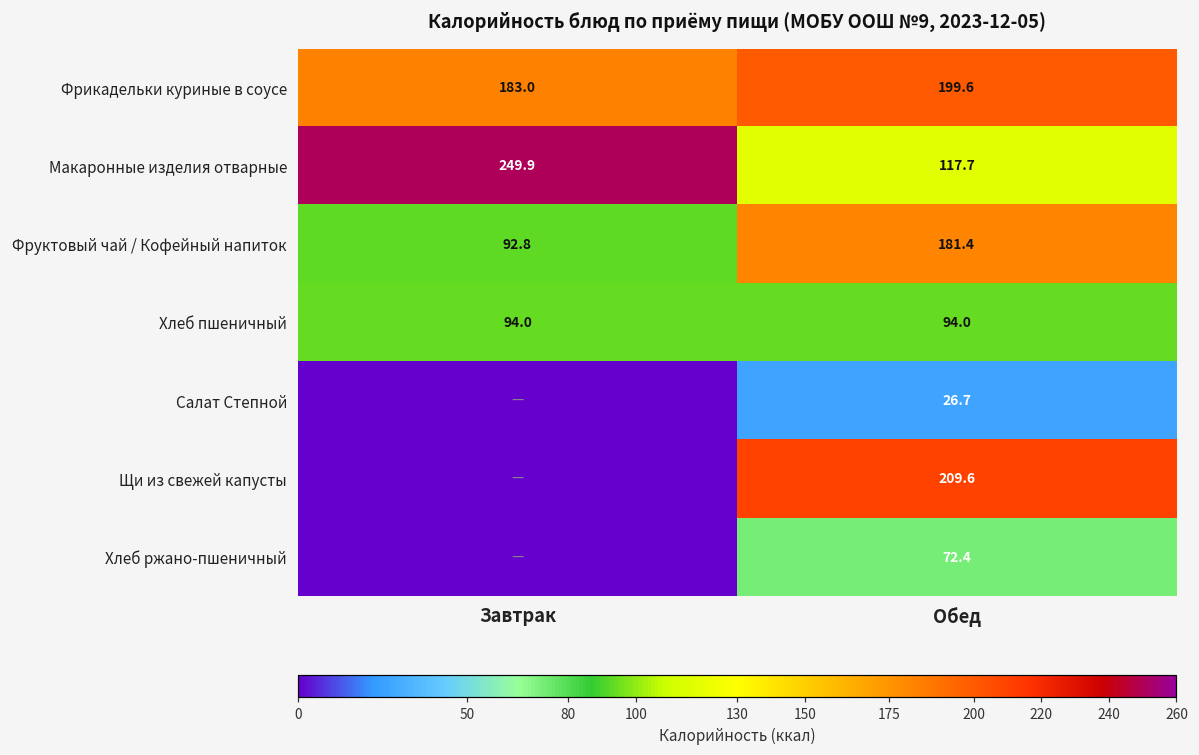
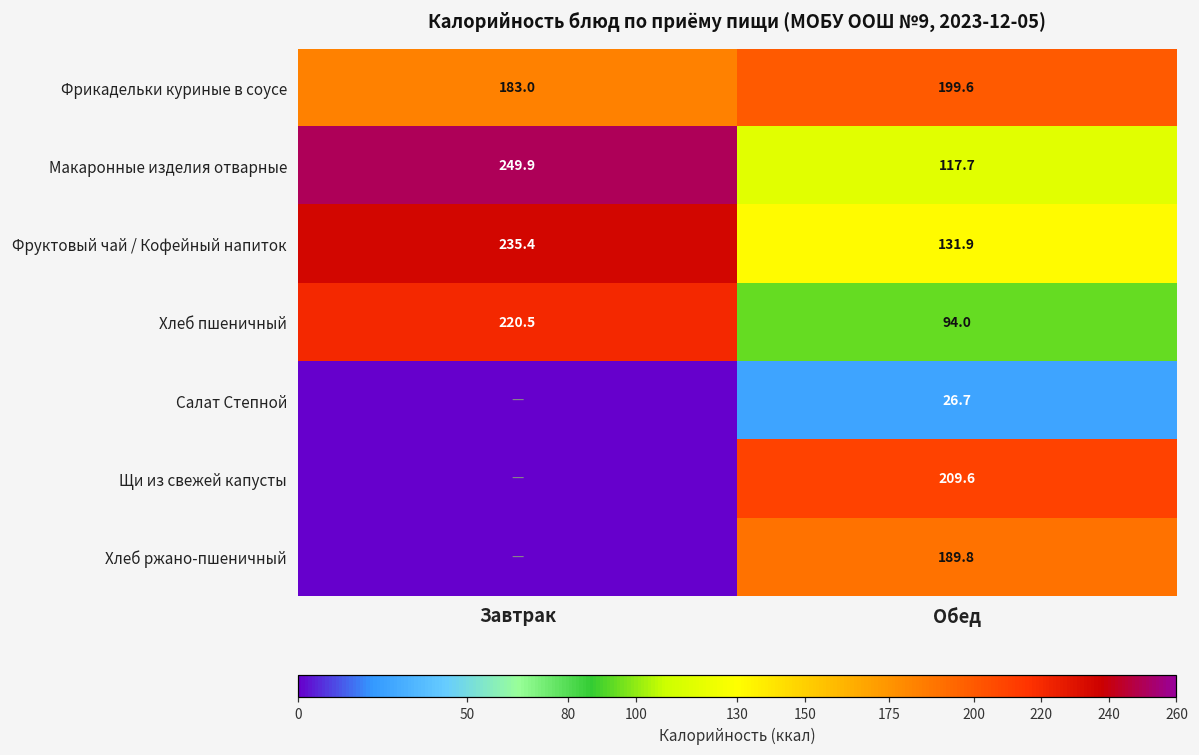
  {
    "Фрикадельки куриные в соусе": {
      "Завтрак": 183.0,
      "Обед": 199.6
    },
    "Макаронные изделия отварные": {
      "Завтрак": 249.9,
      "Обед": 117.7
    },
    "Фруктовый чай / Кофейный напиток": {
-     "Завтрак": 92.8,
-     "Обед": 181.4
+     "Завтрак": 235.4,
+     "Обед": 131.9
    },
    "Хлеб пшеничный": {
-     "Завтрак": 94.0,
+     "Завтрак": 220.5,
      "Обед": 94.0
    },
    "Салат Степной": {
      "Обед": 26.7
    },
    "Щи из свежей капусты": {
      "Обед": 209.6
    },
    "Хлеб ржано-пшеничный": {
-     "Обед": 72.4
+     "Обед": 189.8
    }
  }
